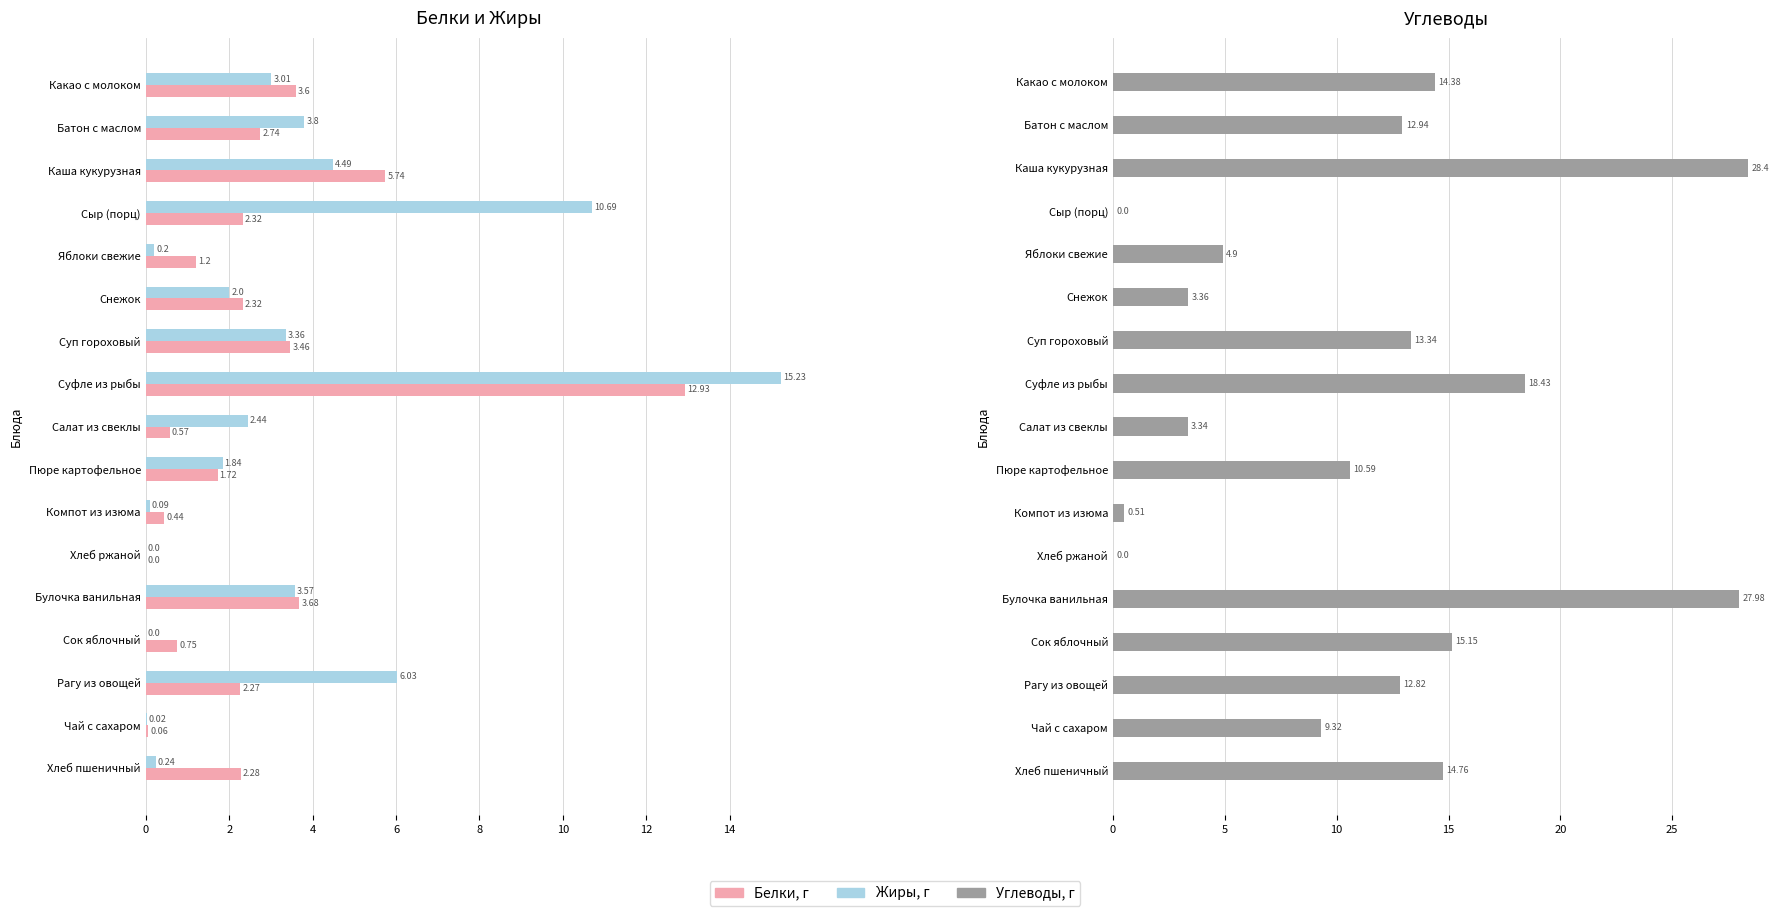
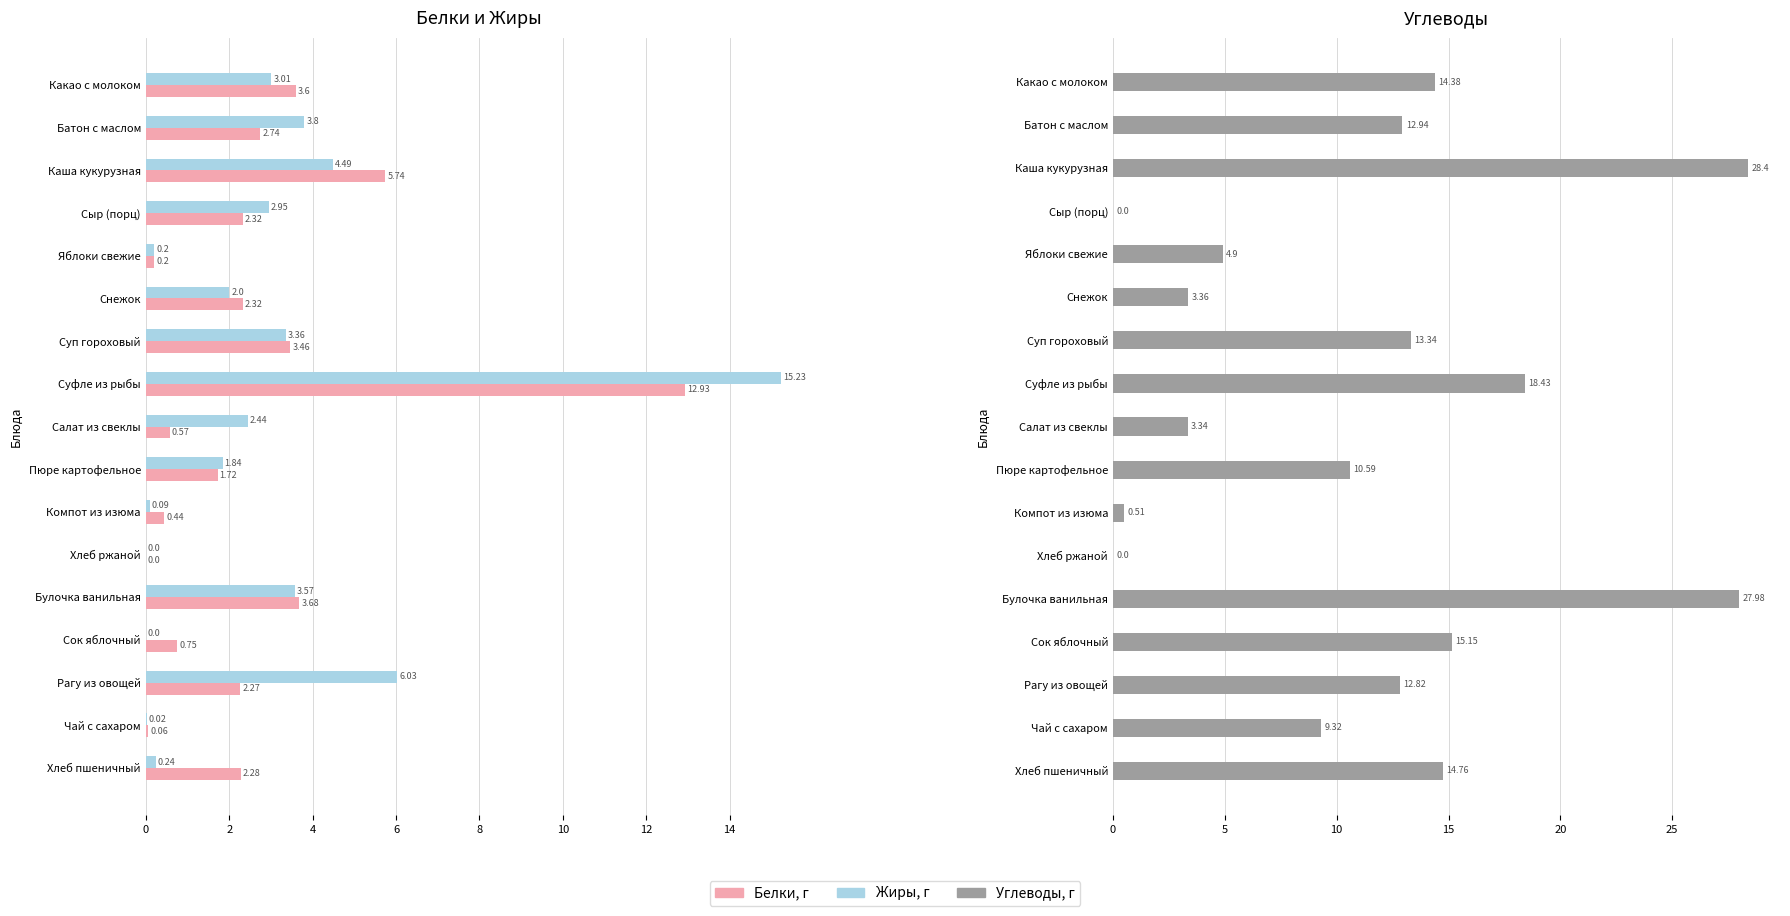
  {
    "Белки и Жиры": {
      "Белки, г": {
        "Какао с молоком": 3.6,
        "Батон с маслом": 2.74,
        "Каша кукурузная": 5.74,
        "Сыр (порц)": 2.32,
-       "Яблоки свежие": 1.2,
+       "Яблоки свежие": 0.2,
        "Снежок": 2.32,
        "Суп гороховый": 3.46,
        "Суфле из рыбы": 12.93,
        "Салат из свеклы": 0.57,
        "Пюре картофельное": 1.72,
        "Компот из изюма": 0.44,
        "Хлеб ржаной": 0.0,
        "Булочка ванильная": 3.68,
        "Сок яблочный": 0.75,
        "Рагу из овощей": 2.27,
        "Чай с сахаром": 0.06,
        "Хлеб пшеничный": 2.28
      },
      "Жиры, г": {
        "Какао с молоком": 3.01,
        "Батон с маслом": 3.8,
        "Каша кукурузная": 4.49,
-       "Сыр (порц)": 10.69,
+       "Сыр (порц)": 2.95,
        "Яблоки свежие": 0.2,
        "Снежок": 2.0,
        "Суп гороховый": 3.36,
        "Суфле из рыбы": 15.23,
        "Салат из свеклы": 2.44,
        "Пюре картофельное": 1.84,
        "Компот из изюма": 0.09,
        "Хлеб ржаной": 0.0,
        "Булочка ванильная": 3.57,
        "Сок яблочный": 0.0,
        "Рагу из овощей": 6.03,
        "Чай с сахаром": 0.02,
        "Хлеб пшеничный": 0.24
      }
    },
    "Углеводы": {
      "Какао с молоком": 14.38,
      "Батон с маслом": 12.94,
      "Каша кукурузная": 28.4,
      "Сыр (порц)": 0.0,
      "Яблоки свежие": 4.9,
      "Снежок": 3.36,
      "Суп гороховый": 13.34,
      "Суфле из рыбы": 18.43,
      "Салат из свеклы": 3.34,
      "Пюре картофельное": 10.59,
      "Компот из изюма": 0.51,
      "Хлеб ржаной": 0.0,
      "Булочка ванильная": 27.98,
      "Сок яблочный": 15.15,
      "Рагу из овощей": 12.82,
      "Чай с сахаром": 9.32,
      "Хлеб пшеничный": 14.76
    }
  }
